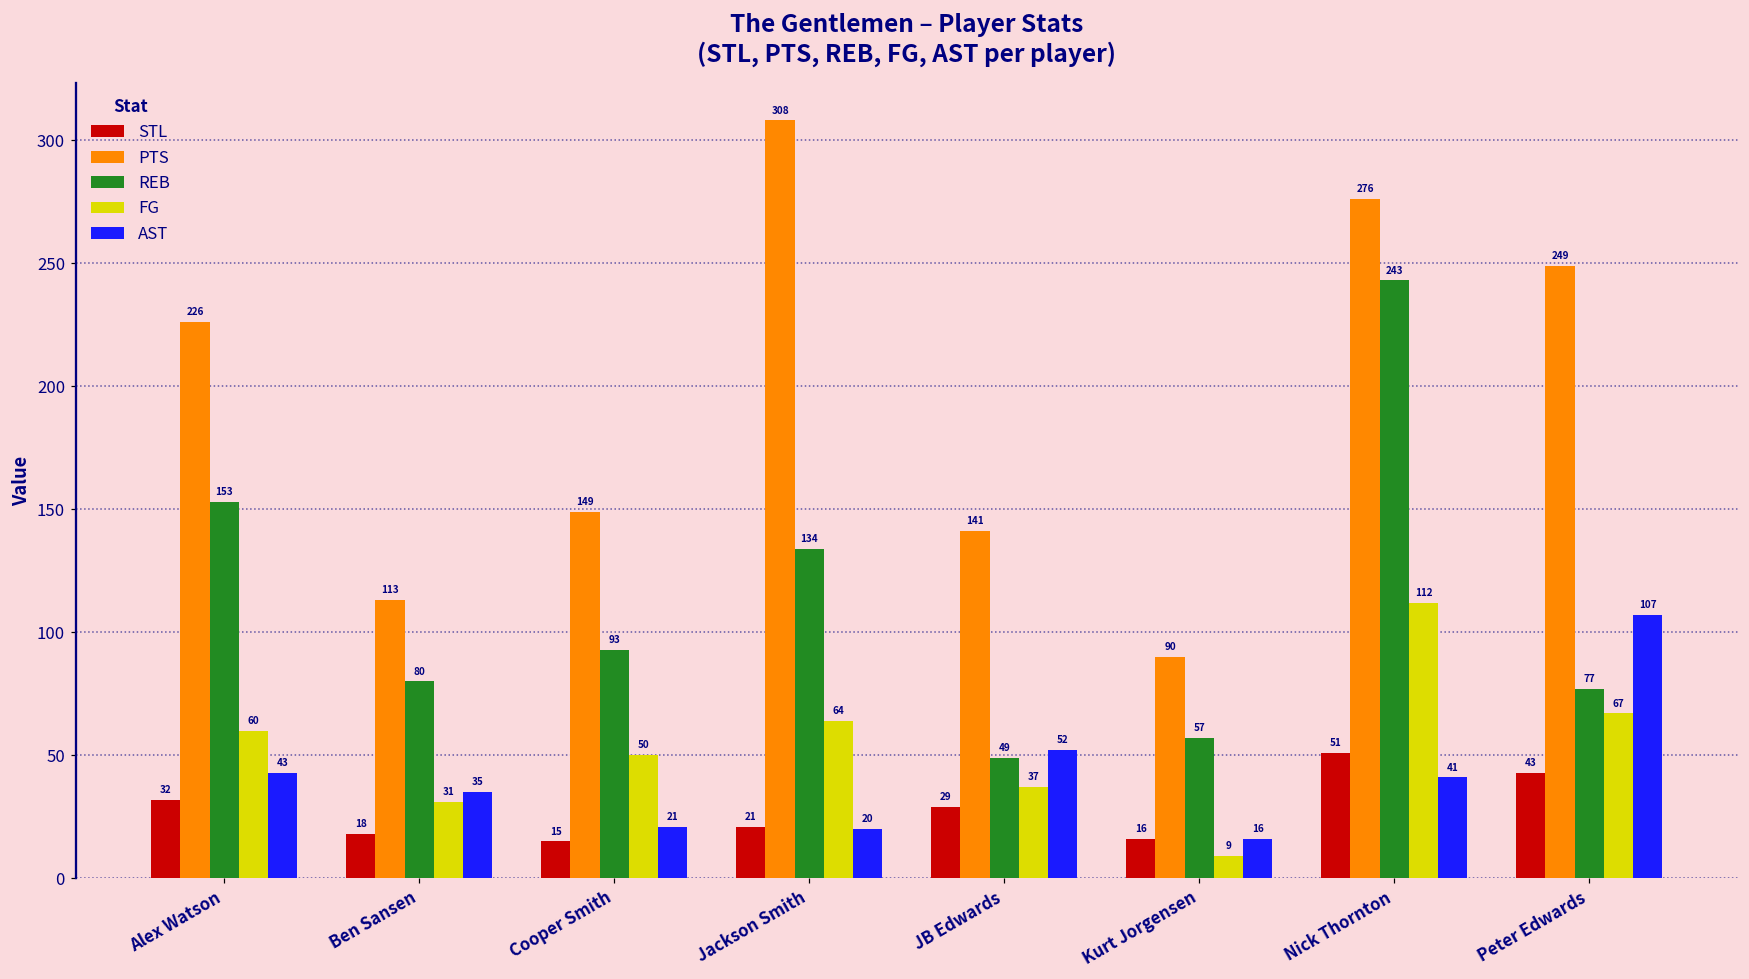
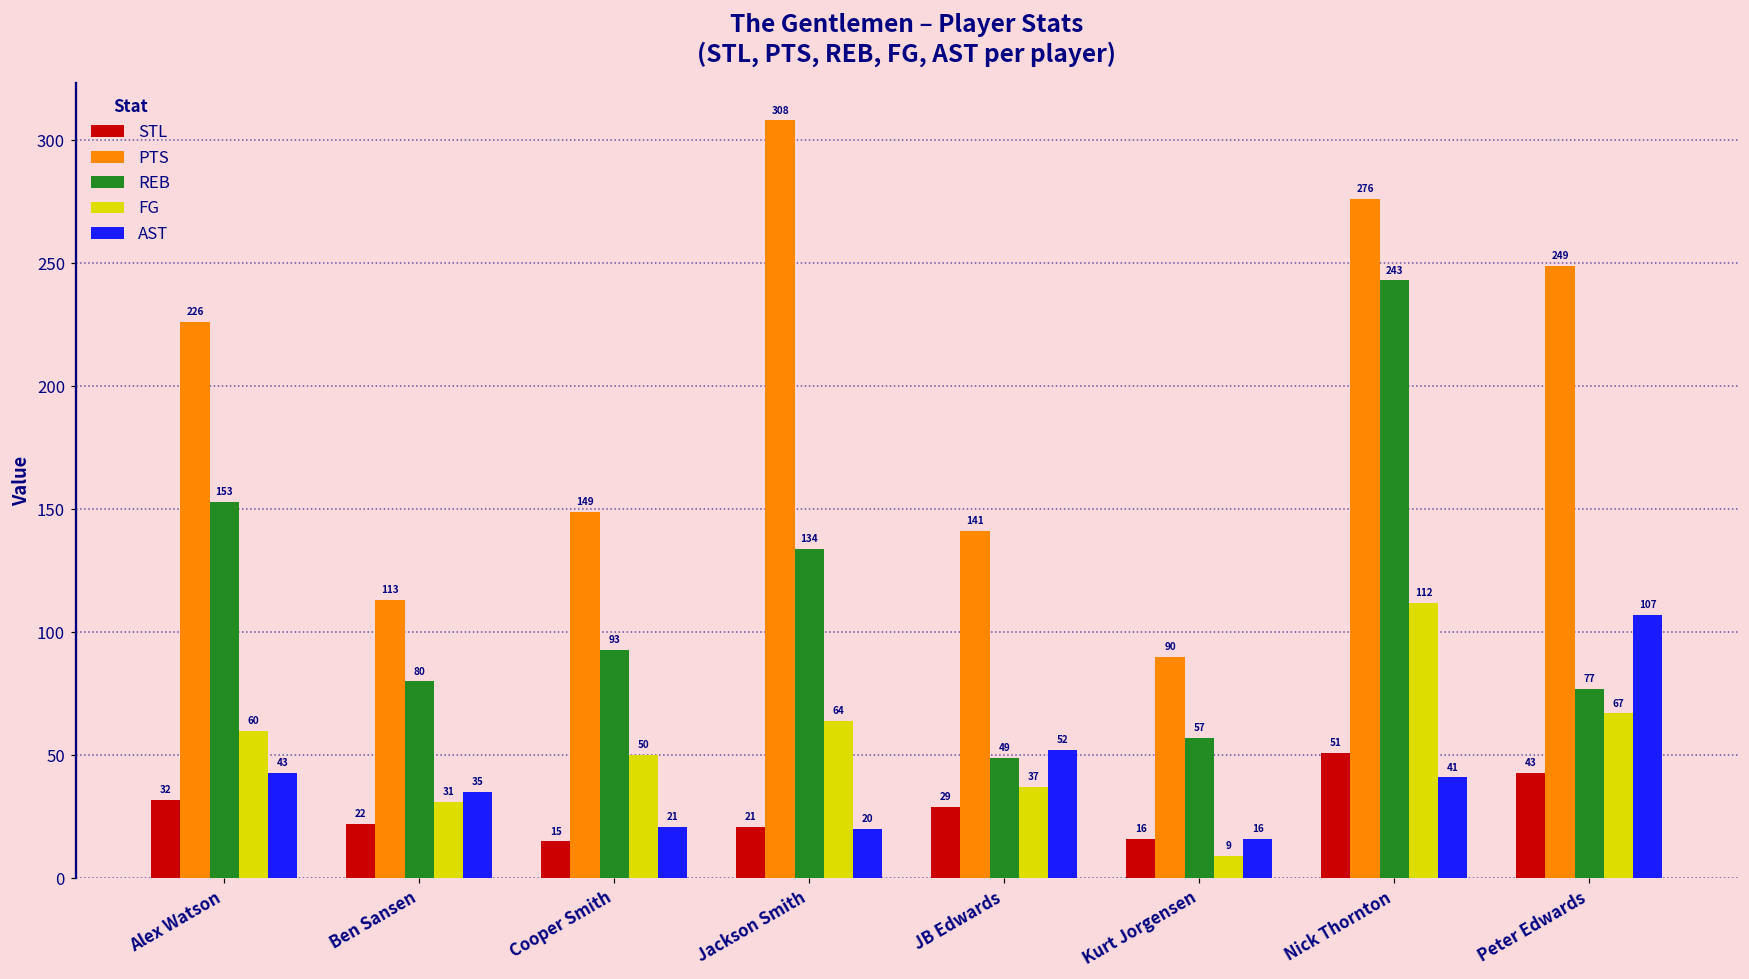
  {
    "STL": {
      "Alex Watson": 32,
-     "Ben Sansen": 18,
+     "Ben Sansen": 22,
      "Cooper Smith": 15,
      "Jackson Smith": 21,
      "JB Edwards": 29,
      "Kurt Jorgensen": 16,
      "Nick Thornton": 51,
      "Peter Edwards": 43
    },
    "PTS": {
      "Alex Watson": 226,
      "Ben Sansen": 113,
      "Cooper Smith": 149,
      "Jackson Smith": 308,
      "JB Edwards": 141,
      "Kurt Jorgensen": 90,
      "Nick Thornton": 276,
      "Peter Edwards": 249
    },
    "REB": {
      "Alex Watson": 153,
      "Ben Sansen": 80,
      "Cooper Smith": 93,
      "Jackson Smith": 134,
      "JB Edwards": 49,
      "Kurt Jorgensen": 57,
      "Nick Thornton": 243,
      "Peter Edwards": 77
    },
    "FG": {
      "Alex Watson": 60,
      "Ben Sansen": 31,
      "Cooper Smith": 50,
      "Jackson Smith": 64,
      "JB Edwards": 37,
      "Kurt Jorgensen": 9,
      "Nick Thornton": 112,
      "Peter Edwards": 67
    },
    "AST": {
      "Alex Watson": 43,
      "Ben Sansen": 35,
      "Cooper Smith": 21,
      "Jackson Smith": 20,
      "JB Edwards": 52,
      "Kurt Jorgensen": 16,
      "Nick Thornton": 41,
      "Peter Edwards": 107
    }
  }
